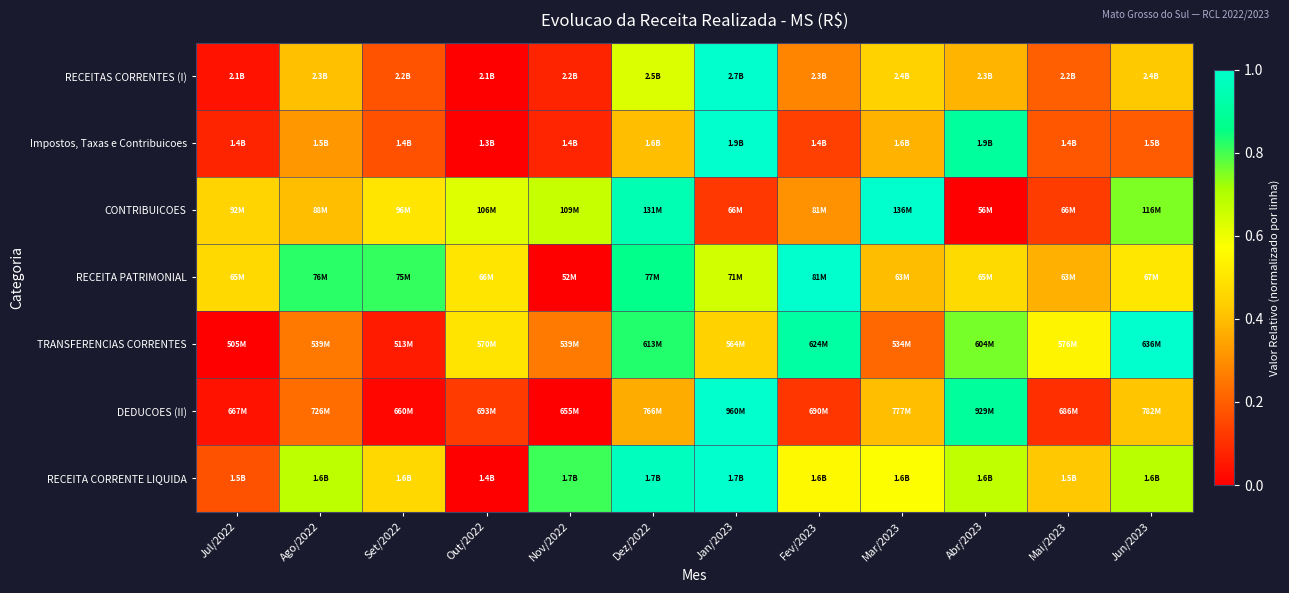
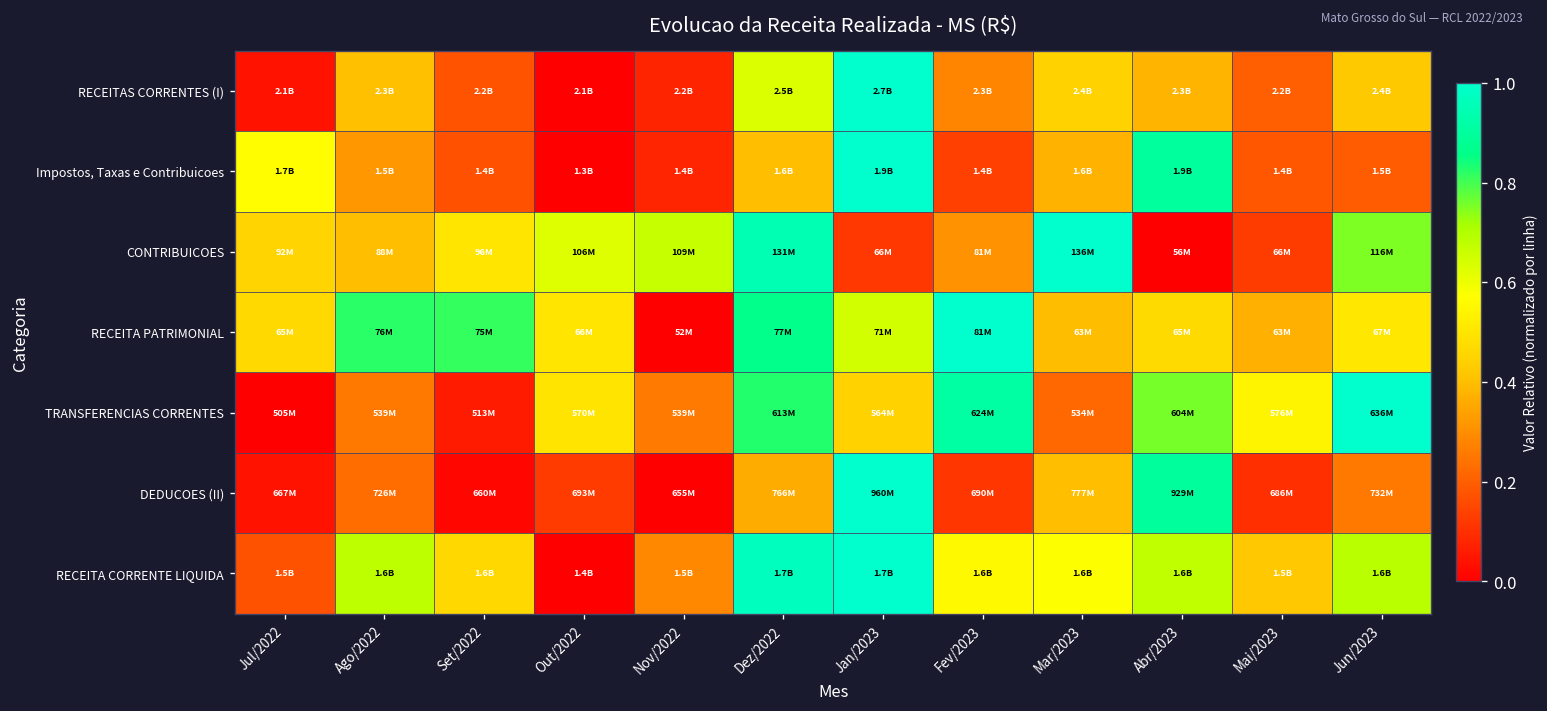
  {
    "RECEITAS CORRENTES (I)": {
      "Jul/2022": "2.1B",
      "Ago/2022": "2.3B",
      "Set/2022": "2.2B",
      "Out/2022": "2.1B",
      "Nov/2022": "2.2B",
      "Dez/2022": "2.5B",
      "Jan/2023": "2.7B",
      "Fev/2023": "2.3B",
      "Mar/2023": "2.4B",
      "Abr/2023": "2.3B",
      "Mai/2023": "2.2B",
      "Jun/2023": "2.4B"
    },
    "Impostos, Taxas e Contribuicoes": {
-     "Jul/2022": "1.4B",
+     "Jul/2022": "1.7B",
      "Ago/2022": "1.5B",
      "Set/2022": "1.4B",
      "Out/2022": "1.3B",
      "Nov/2022": "1.4B",
      "Dez/2022": "1.6B",
      "Jan/2023": "1.9B",
      "Fev/2023": "1.4B",
      "Mar/2023": "1.6B",
      "Abr/2023": "1.9B",
      "Mai/2023": "1.4B",
      "Jun/2023": "1.5B"
    },
    "CONTRIBUICOES": {
      "Jul/2022": "92M",
      "Ago/2022": "88M",
      "Set/2022": "96M",
      "Out/2022": "106M",
      "Nov/2022": "109M",
      "Dez/2022": "131M",
      "Jan/2023": "66M",
      "Fev/2023": "81M",
      "Mar/2023": "136M",
      "Abr/2023": "56M",
      "Mai/2023": "66M",
      "Jun/2023": "116M"
    },
    "RECEITA PATRIMONIAL": {
      "Jul/2022": "65M",
      "Ago/2022": "76M",
      "Set/2022": "75M",
      "Out/2022": "66M",
      "Nov/2022": "52M",
      "Dez/2022": "77M",
      "Jan/2023": "71M",
      "Fev/2023": "81M",
      "Mar/2023": "63M",
      "Abr/2023": "65M",
      "Mai/2023": "63M",
      "Jun/2023": "67M"
    },
    "TRANSFERENCIAS CORRENTES": {
      "Jul/2022": "505M",
      "Ago/2022": "539M",
      "Set/2022": "513M",
      "Out/2022": "570M",
      "Nov/2022": "539M",
      "Dez/2022": "613M",
      "Jan/2023": "564M",
      "Fev/2023": "624M",
      "Mar/2023": "534M",
      "Abr/2023": "604M",
      "Mai/2023": "576M",
      "Jun/2023": "636M"
    },
    "DEDUCOES (II)": {
      "Jul/2022": "667M",
      "Ago/2022": "726M",
      "Set/2022": "660M",
      "Out/2022": "693M",
      "Nov/2022": "655M",
      "Dez/2022": "766M",
      "Jan/2023": "960M",
      "Fev/2023": "690M",
      "Mar/2023": "777M",
      "Abr/2023": "929M",
      "Mai/2023": "686M",
-     "Jun/2023": "782M"
+     "Jun/2023": "732M"
    },
    "RECEITA CORRENTE LIQUIDA": {
      "Jul/2022": "1.5B",
      "Ago/2022": "1.6B",
      "Set/2022": "1.6B",
      "Out/2022": "1.4B",
-     "Nov/2022": "1.7B",
+     "Nov/2022": "1.5B",
      "Dez/2022": "1.7B",
      "Jan/2023": "1.7B",
      "Fev/2023": "1.6B",
      "Mar/2023": "1.6B",
      "Abr/2023": "1.6B",
      "Mai/2023": "1.5B",
      "Jun/2023": "1.6B"
    }
  }
